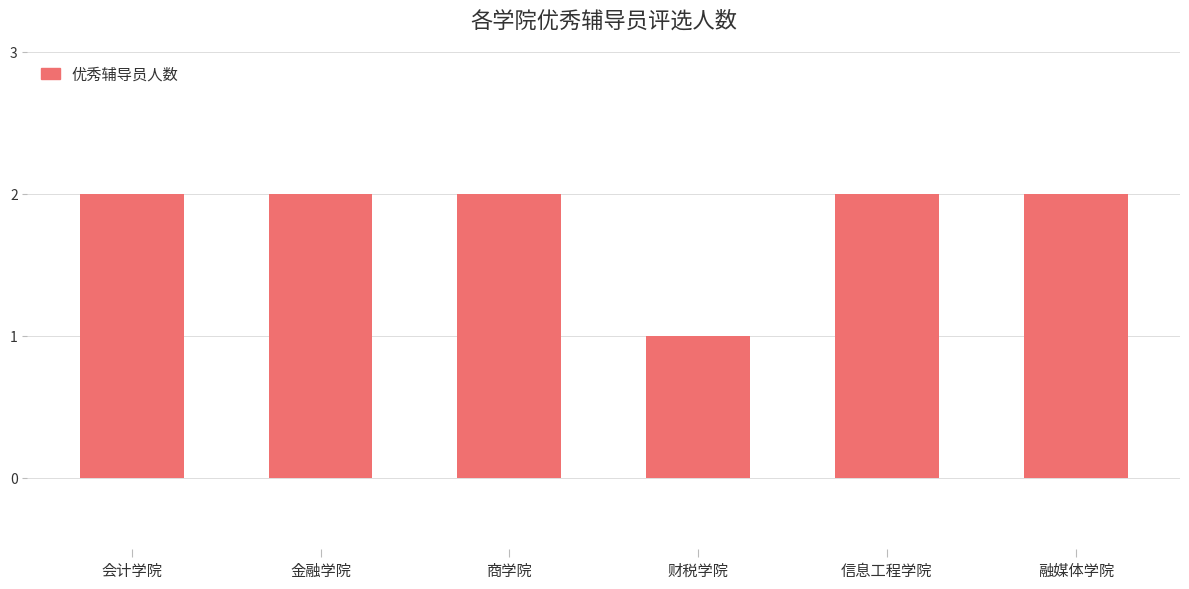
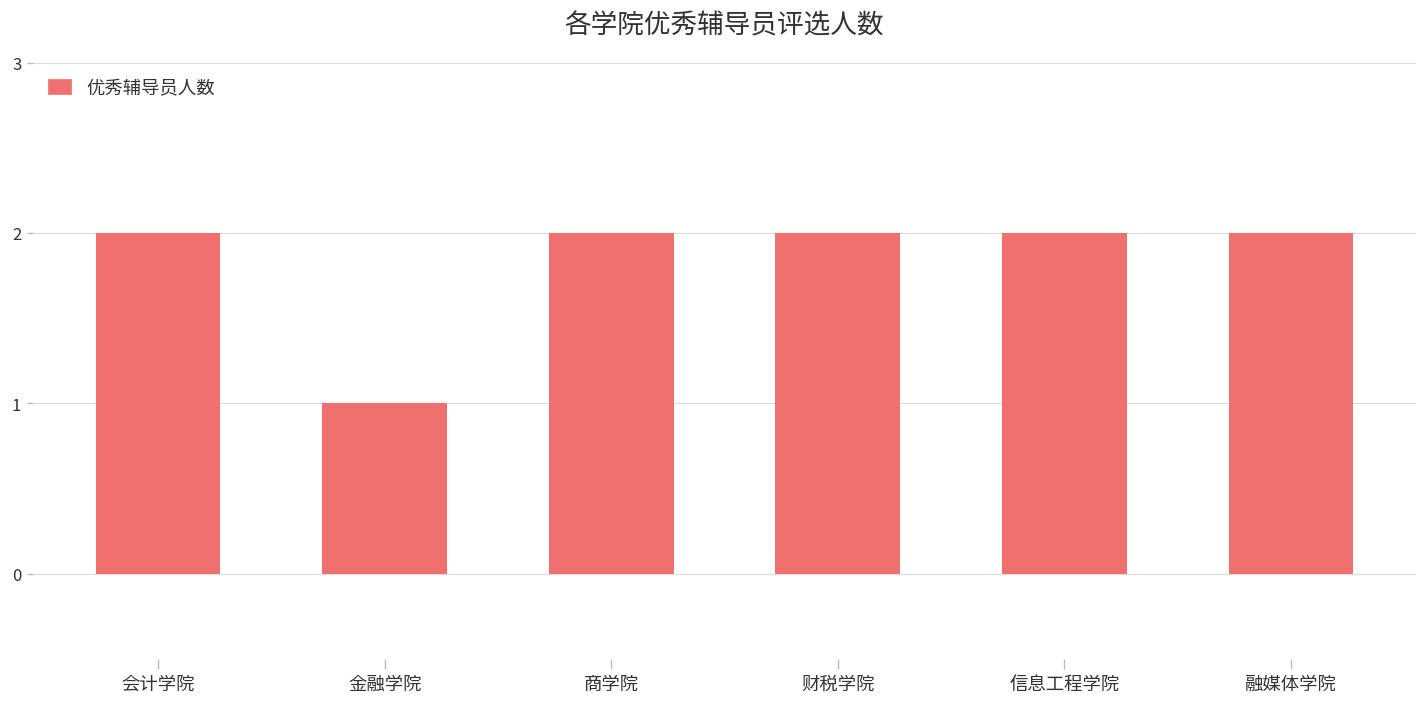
  {
    "会计学院": 2,
-   "金融学院": 2,
+   "金融学院": 1,
    "商学院": 2,
-   "财税学院": 1,
+   "财税学院": 2,
    "信息工程学院": 2,
    "融媒体学院": 2
  }
